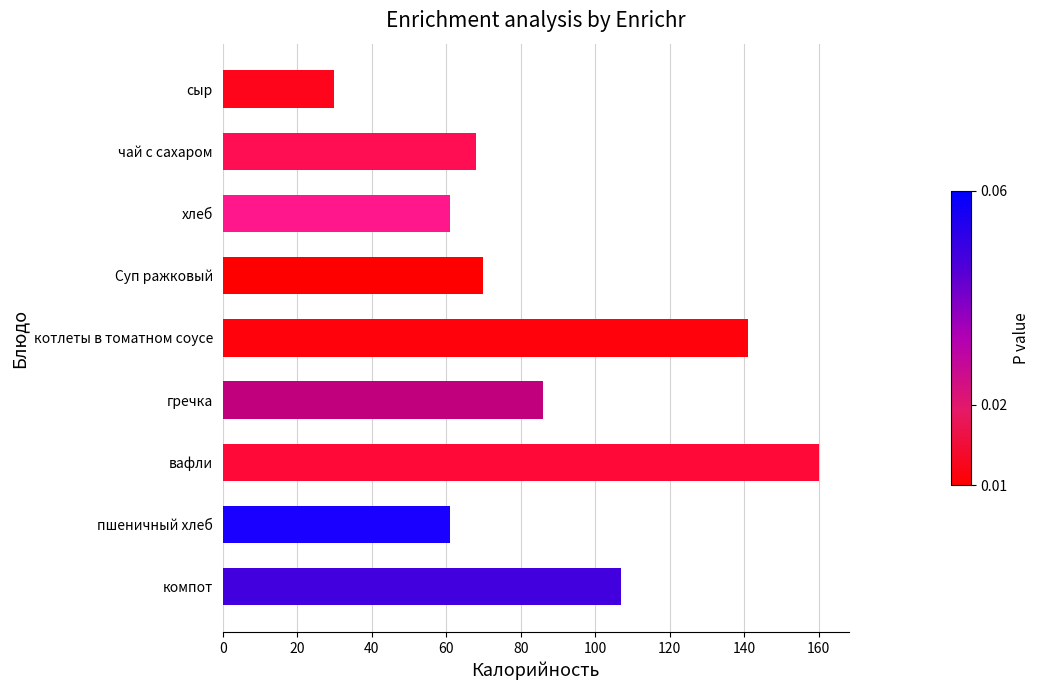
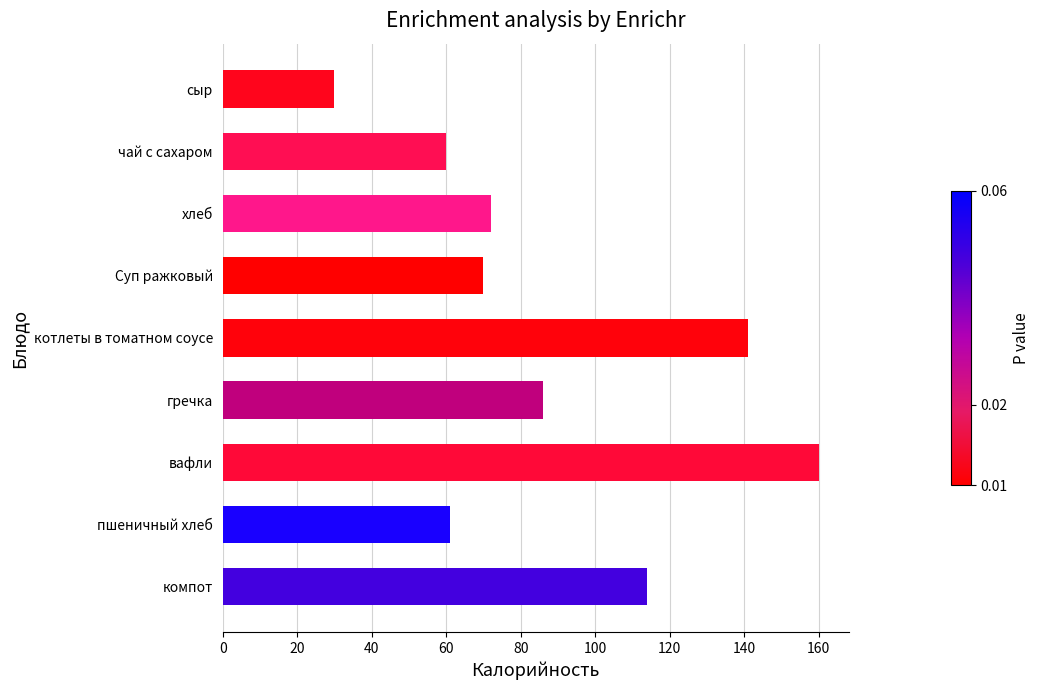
  {
    "сыр": 30,
-   "чай с сахаром": 68,
-   "хлеб": 61,
+   "чай с сахаром": 60,
+   "хлеб": 72,
    "Суп ражковый": 70,
    "котлеты в томатном соусе": 141,
    "гречка": 86,
    "вафли": 160,
    "пшеничный хлеб": 61,
-   "компот": 107
+   "компот": 114
  }
